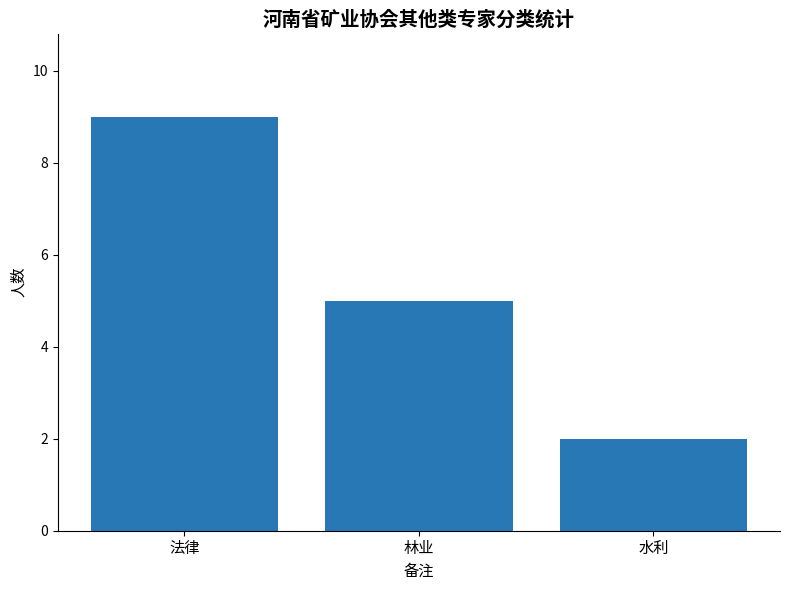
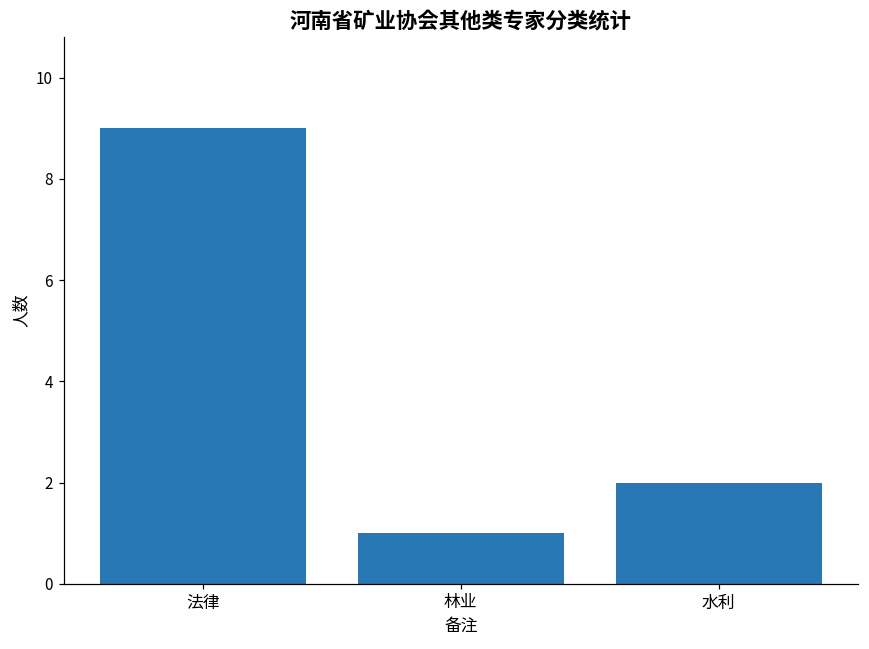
  {
    "法律": 9,
-   "林业": 5,
+   "林业": 1,
    "水利": 2
  }
